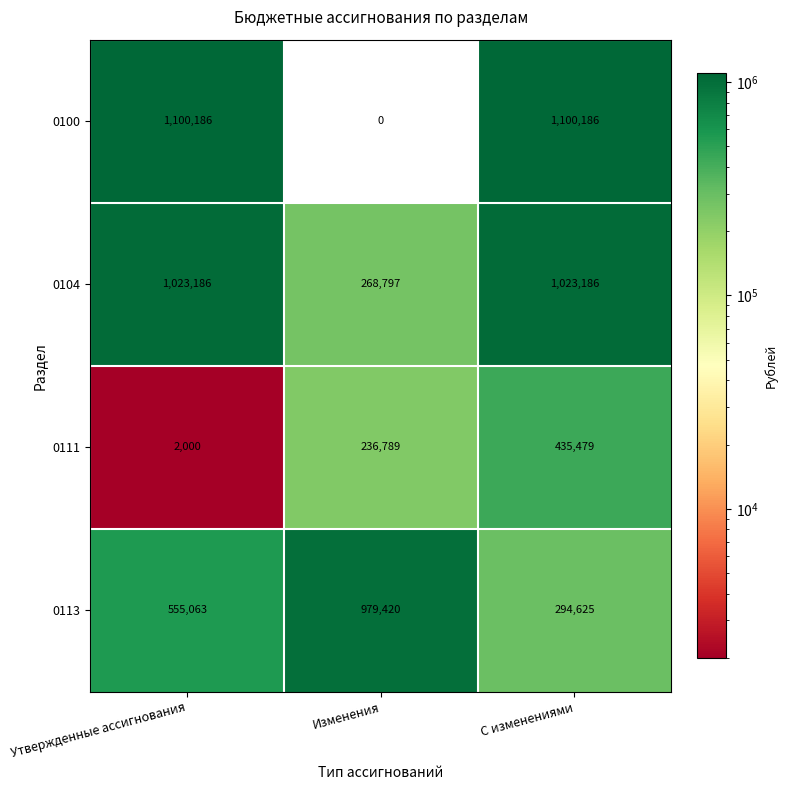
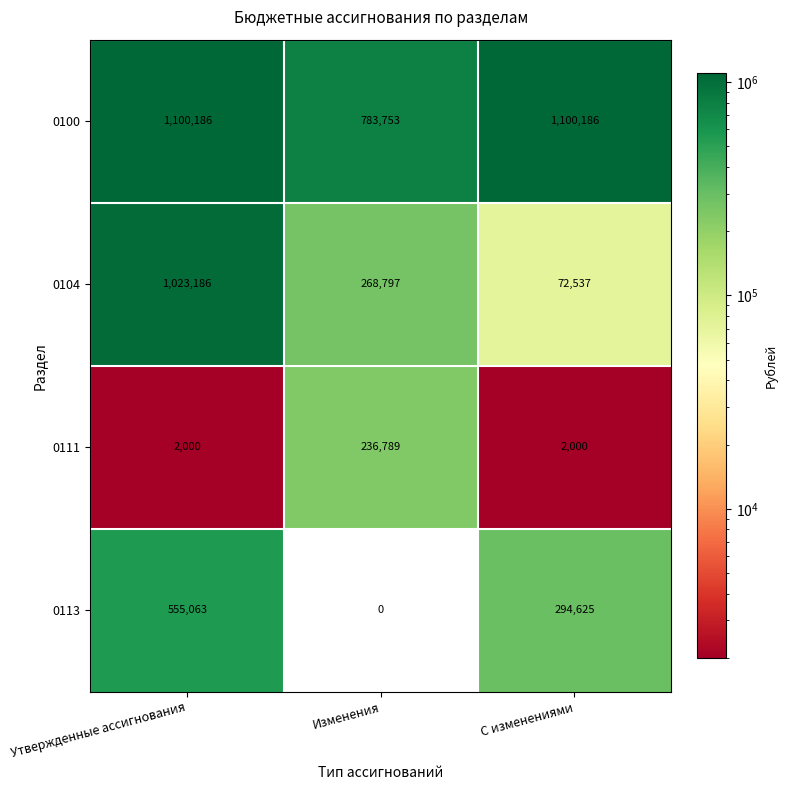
  {
    "0100": {
      "Утвержденные ассигнования": "1,100,186",
-     "Изменения": "0",
+     "Изменения": "783,753",
      "С изменениями": "1,100,186"
    },
    "0104": {
      "Утвержденные ассигнования": "1,023,186",
      "Изменения": "268,797",
-     "С изменениями": "1,023,186"
+     "С изменениями": "72,537"
    },
    "0111": {
      "Утвержденные ассигнования": "2,000",
      "Изменения": "236,789",
-     "С изменениями": "435,479"
+     "С изменениями": "2,000"
    },
    "0113": {
      "Утвержденные ассигнования": "555,063",
-     "Изменения": "979,420",
+     "Изменения": "0",
      "С изменениями": "294,625"
    }
  }
